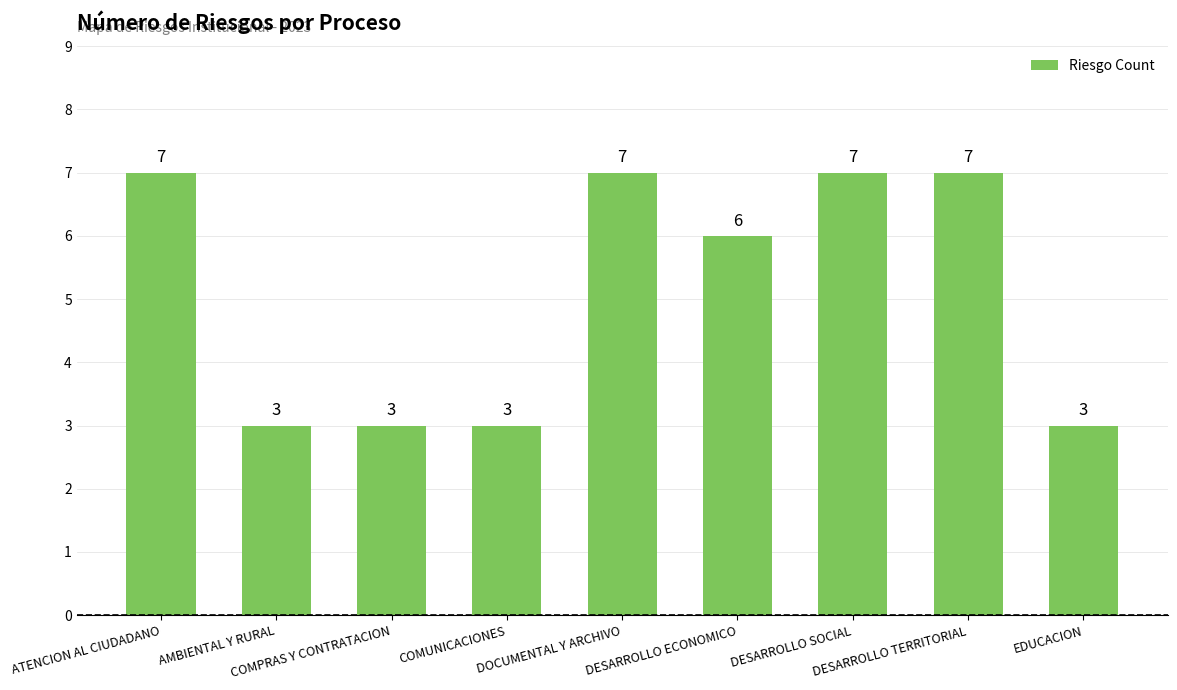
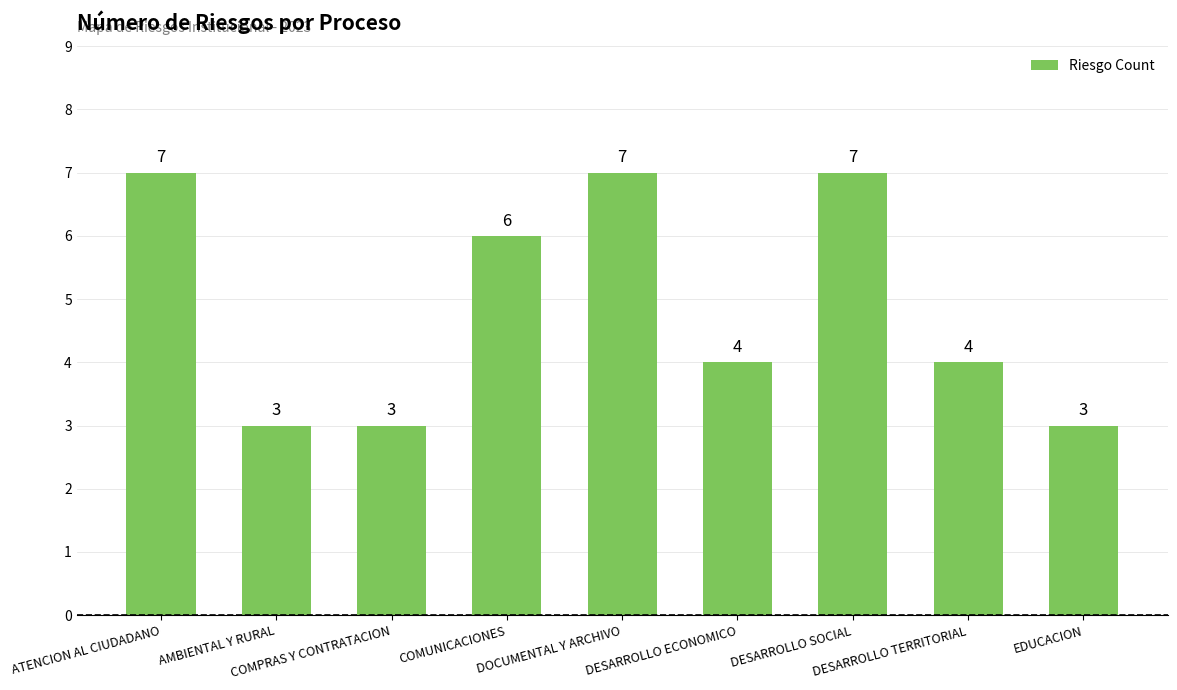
  {
    "ATENCION AL CIUDADANO": 7,
    "AMBIENTAL Y RURAL": 3,
    "COMPRAS Y CONTRATACION": 3,
-   "COMUNICACIONES": 3,
+   "COMUNICACIONES": 6,
    "DOCUMENTAL Y ARCHIVO": 7,
-   "DESARROLLO ECONOMICO": 6,
+   "DESARROLLO ECONOMICO": 4,
    "DESARROLLO SOCIAL": 7,
-   "DESARROLLO TERRITORIAL": 7,
+   "DESARROLLO TERRITORIAL": 4,
    "EDUCACION": 3
  }
